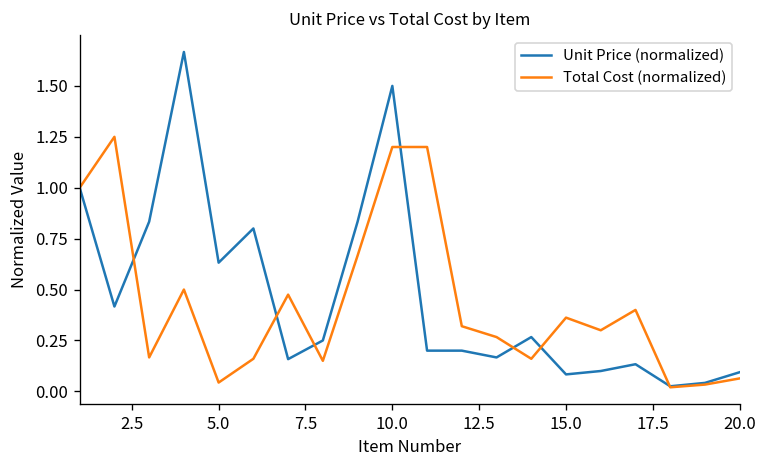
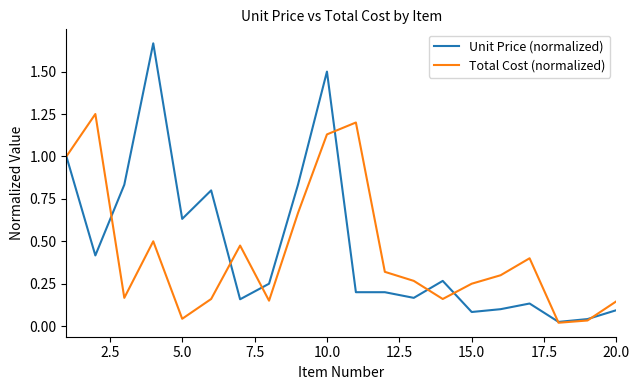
  {
    "Unit Price (normalized)": {
      "5.0": 0.63,
      "10.0": 1.50,
      "15.0": 0.08,
      "20.0": 0.09
    },
    "Total Cost (normalized)": {
      "5.0": 0.04,
-     "10.0": 1.20,
-     "15.0": 0.36,
-     "20.0": 0.06
+     "10.0": 1.13,
+     "15.0": 0.25,
+     "20.0": 0.15
    }
  }
